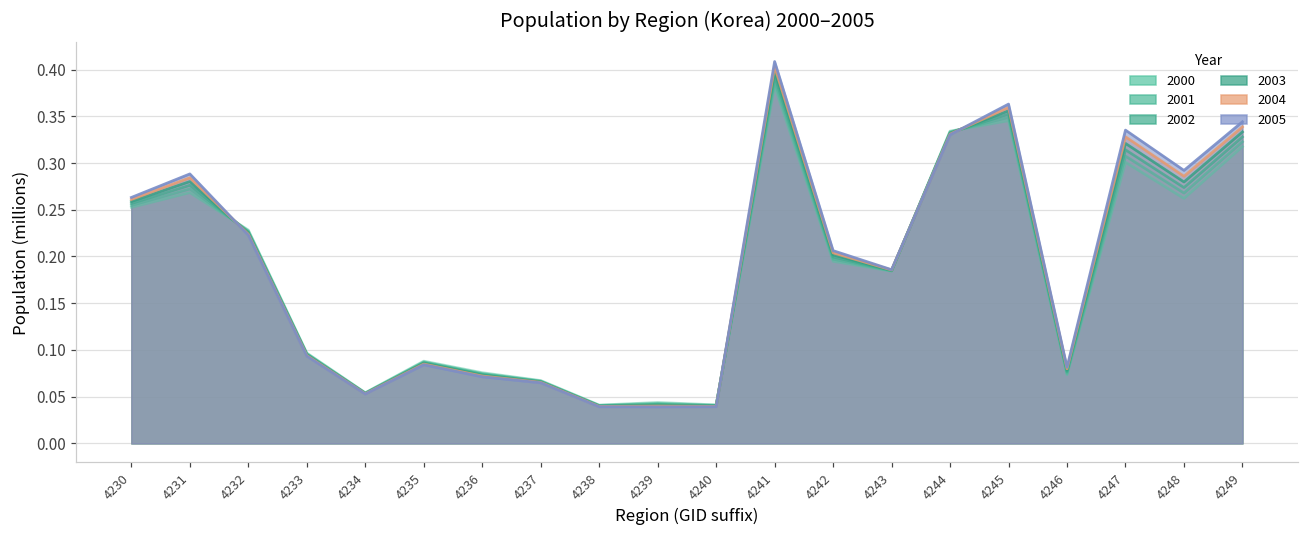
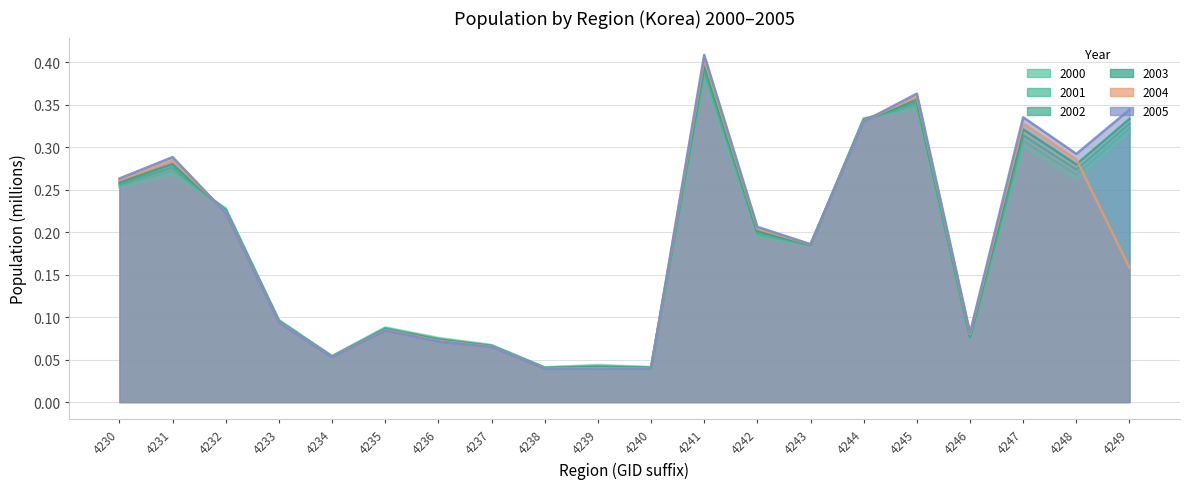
  {
    "2004": {
      "4231": 0.28,
      "4241": 0.40,
      "4245": 0.36,
      "4247": 0.33,
      "4248": 0.29,
-     "4249": 0.34
+     "4249": 0.16
    }
  }
